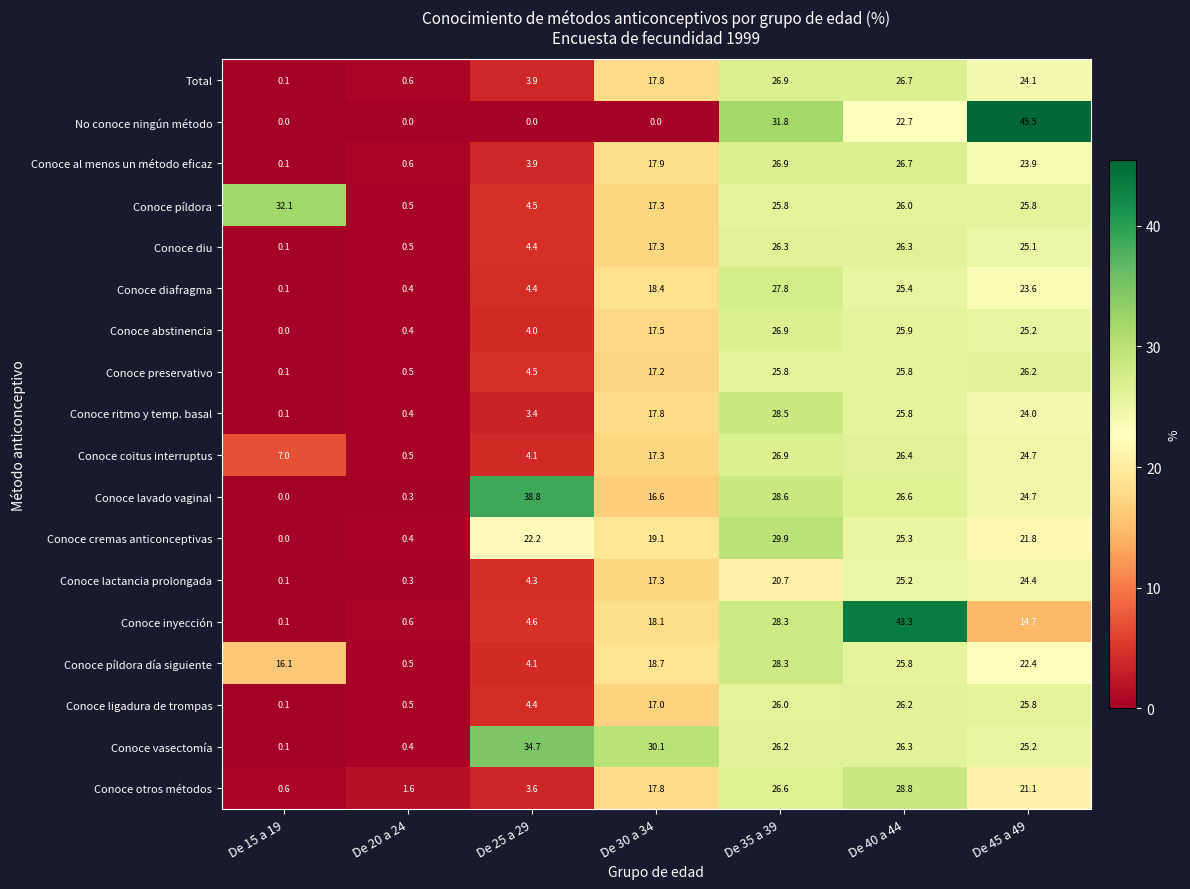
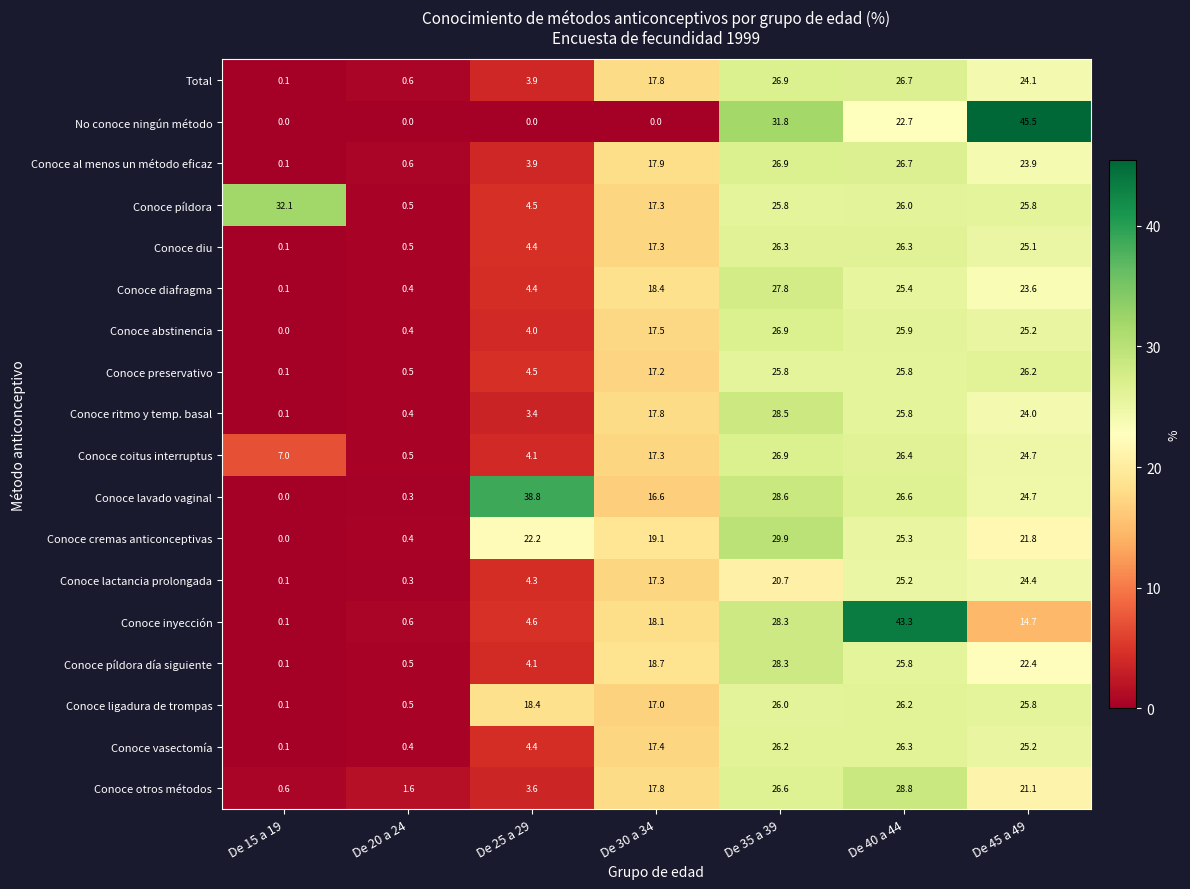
  {
    "Total": {
      "De 15 a 19": 0.1,
      "De 20 a 24": 0.6,
      "De 25 a 29": 3.9,
      "De 30 a 34": 17.8,
      "De 35 a 39": 26.9,
      "De 40 a 44": 26.7,
      "De 45 a 49": 24.1
    },
    "No conoce ningún método": {
      "De 15 a 19": 0.0,
      "De 20 a 24": 0.0,
      "De 25 a 29": 0.0,
      "De 30 a 34": 0.0,
      "De 35 a 39": 31.8,
      "De 40 a 44": 22.7,
      "De 45 a 49": 45.5
    },
    "Conoce al menos un método eficaz": {
      "De 15 a 19": 0.1,
      "De 20 a 24": 0.6,
      "De 25 a 29": 3.9,
      "De 30 a 34": 17.9,
      "De 35 a 39": 26.9,
      "De 40 a 44": 26.7,
      "De 45 a 49": 23.9
    },
    "Conoce píldora": {
      "De 15 a 19": 32.1,
      "De 20 a 24": 0.5,
      "De 25 a 29": 4.5,
      "De 30 a 34": 17.3,
      "De 35 a 39": 25.8,
      "De 40 a 44": 26.0,
      "De 45 a 49": 25.8
    },
    "Conoce diu": {
      "De 15 a 19": 0.1,
      "De 20 a 24": 0.5,
      "De 25 a 29": 4.4,
      "De 30 a 34": 17.3,
      "De 35 a 39": 26.3,
      "De 40 a 44": 26.3,
      "De 45 a 49": 25.1
    },
    "Conoce diafragma": {
      "De 15 a 19": 0.1,
      "De 20 a 24": 0.4,
      "De 25 a 29": 4.4,
      "De 30 a 34": 18.4,
      "De 35 a 39": 27.8,
      "De 40 a 44": 25.4,
      "De 45 a 49": 23.6
    },
    "Conoce abstinencia": {
      "De 15 a 19": 0.0,
      "De 20 a 24": 0.4,
      "De 25 a 29": 4.0,
      "De 30 a 34": 17.5,
      "De 35 a 39": 26.9,
      "De 40 a 44": 25.9,
      "De 45 a 49": 25.2
    },
    "Conoce preservativo": {
      "De 15 a 19": 0.1,
      "De 20 a 24": 0.5,
      "De 25 a 29": 4.5,
      "De 30 a 34": 17.2,
      "De 35 a 39": 25.8,
      "De 40 a 44": 25.8,
      "De 45 a 49": 26.2
    },
    "Conoce ritmo y temp. basal": {
      "De 15 a 19": 0.1,
      "De 20 a 24": 0.4,
      "De 25 a 29": 3.4,
      "De 30 a 34": 17.8,
      "De 35 a 39": 28.5,
      "De 40 a 44": 25.8,
      "De 45 a 49": 24.0
    },
    "Conoce coitus interruptus": {
      "De 15 a 19": 7.0,
      "De 20 a 24": 0.5,
      "De 25 a 29": 4.1,
      "De 30 a 34": 17.3,
      "De 35 a 39": 26.9,
      "De 40 a 44": 26.4,
      "De 45 a 49": 24.7
    },
    "Conoce lavado vaginal": {
      "De 15 a 19": 0.0,
      "De 20 a 24": 0.3,
      "De 25 a 29": 38.8,
      "De 30 a 34": 16.6,
      "De 35 a 39": 28.6,
      "De 40 a 44": 26.6,
      "De 45 a 49": 24.7
    },
    "Conoce cremas anticonceptivas": {
      "De 15 a 19": 0.0,
      "De 20 a 24": 0.4,
      "De 25 a 29": 22.2,
      "De 30 a 34": 19.1,
      "De 35 a 39": 29.9,
      "De 40 a 44": 25.3,
      "De 45 a 49": 21.8
    },
    "Conoce lactancia prolongada": {
      "De 15 a 19": 0.1,
      "De 20 a 24": 0.3,
      "De 25 a 29": 4.3,
      "De 30 a 34": 17.3,
      "De 35 a 39": 20.7,
      "De 40 a 44": 25.2,
      "De 45 a 49": 24.4
    },
    "Conoce inyección": {
      "De 15 a 19": 0.1,
      "De 20 a 24": 0.6,
      "De 25 a 29": 4.6,
      "De 30 a 34": 18.1,
      "De 35 a 39": 28.3,
      "De 40 a 44": 43.3,
      "De 45 a 49": 14.7
    },
    "Conoce píldora día siguiente": {
-     "De 15 a 19": 16.1,
+     "De 15 a 19": 0.1,
      "De 20 a 24": 0.5,
      "De 25 a 29": 4.1,
      "De 30 a 34": 18.7,
      "De 35 a 39": 28.3,
      "De 40 a 44": 25.8,
      "De 45 a 49": 22.4
    },
    "Conoce ligadura de trompas": {
      "De 15 a 19": 0.1,
      "De 20 a 24": 0.5,
-     "De 25 a 29": 4.4,
+     "De 25 a 29": 18.4,
      "De 30 a 34": 17.0,
      "De 35 a 39": 26.0,
      "De 40 a 44": 26.2,
      "De 45 a 49": 25.8
    },
    "Conoce vasectomía": {
      "De 15 a 19": 0.1,
      "De 20 a 24": 0.4,
-     "De 25 a 29": 34.7,
-     "De 30 a 34": 30.1,
+     "De 25 a 29": 4.4,
+     "De 30 a 34": 17.4,
      "De 35 a 39": 26.2,
      "De 40 a 44": 26.3,
      "De 45 a 49": 25.2
    },
    "Conoce otros métodos": {
      "De 15 a 19": 0.6,
      "De 20 a 24": 1.6,
      "De 25 a 29": 3.6,
      "De 30 a 34": 17.8,
      "De 35 a 39": 26.6,
      "De 40 a 44": 28.8,
      "De 45 a 49": 21.1
    }
  }
